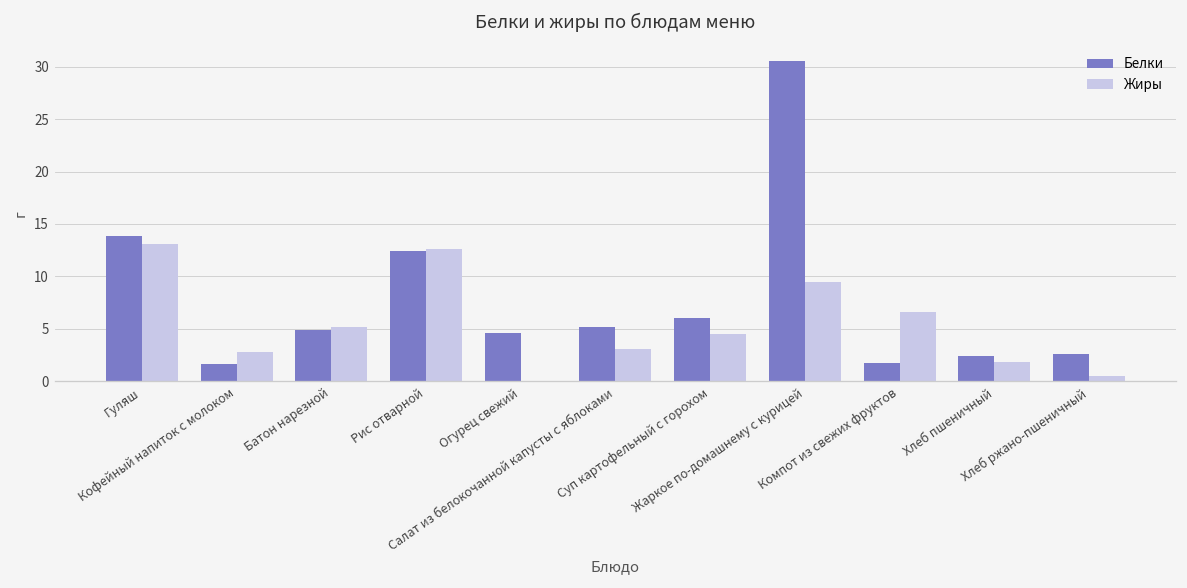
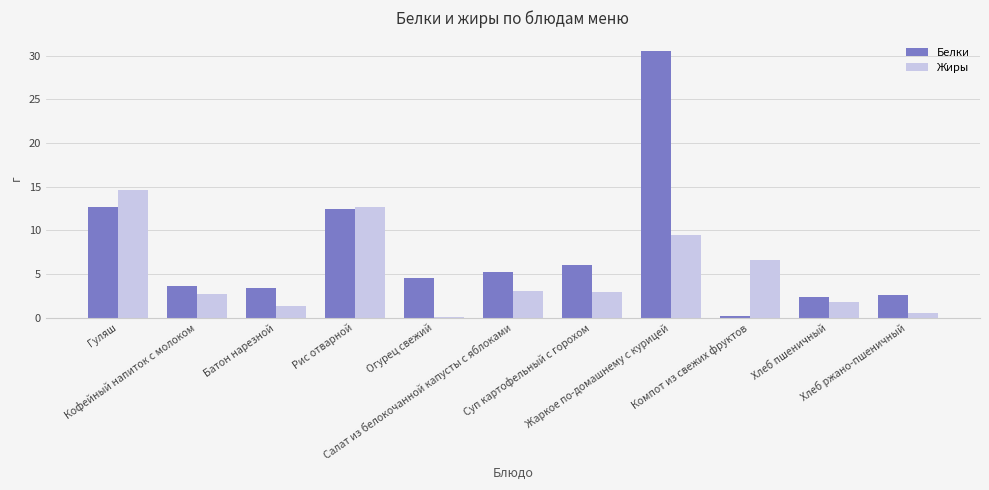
  {
    "Белки": {
-     "Гуляш": 14,
-     "Кофейный напиток с молоком": 2,
-     "Батон нарезной": 5,
+     "Гуляш": 13,
+     "Кофейный напиток с молоком": 4,
+     "Батон нарезной": 3,
      "Рис отварной": 12,
      "Огурец свежий": 5,
      "Салат из белокочанной капусты с яблоками": 5,
      "Суп картофельный с горохом": 6,
      "Жаркое по-домашнему с курицей": 31,
-     "Компот из свежих фруктов": 2,
+     "Компот из свежих фруктов": 0,
      "Хлеб пшеничный": 2,
      "Хлеб ржано-пшеничный": 3
    },
    "Жиры": {
-     "Гуляш": 13,
+     "Гуляш": 15,
      "Кофейный напиток с молоком": 3,
-     "Батон нарезной": 5,
+     "Батон нарезной": 1,
      "Рис отварной": 13,
      "Салат из белокочанной капусты с яблоками": 3,
-     "Суп картофельный с горохом": 5,
+     "Суп картофельный с горохом": 3,
      "Жаркое по-домашнему с курицей": 9,
      "Компот из свежих фруктов": 7,
      "Хлеб пшеничный": 2,
      "Хлеб ржано-пшеничный": 0
    }
  }
